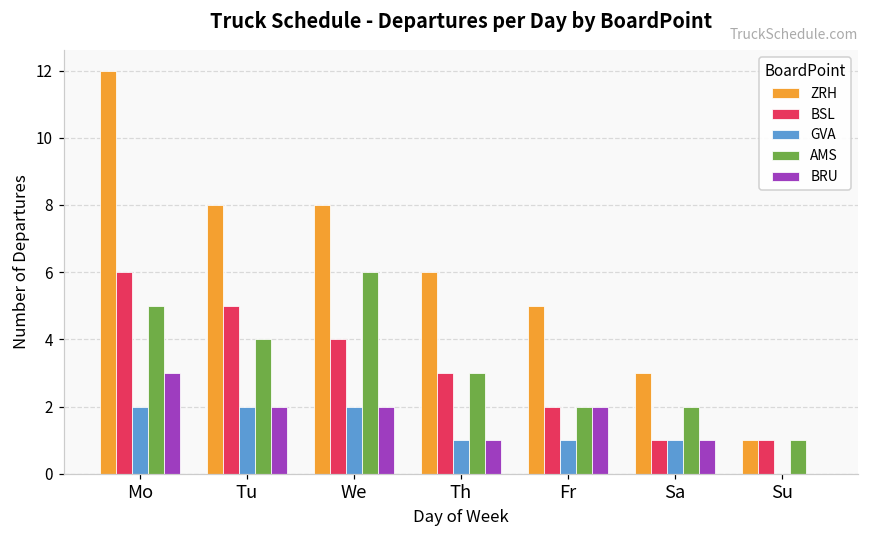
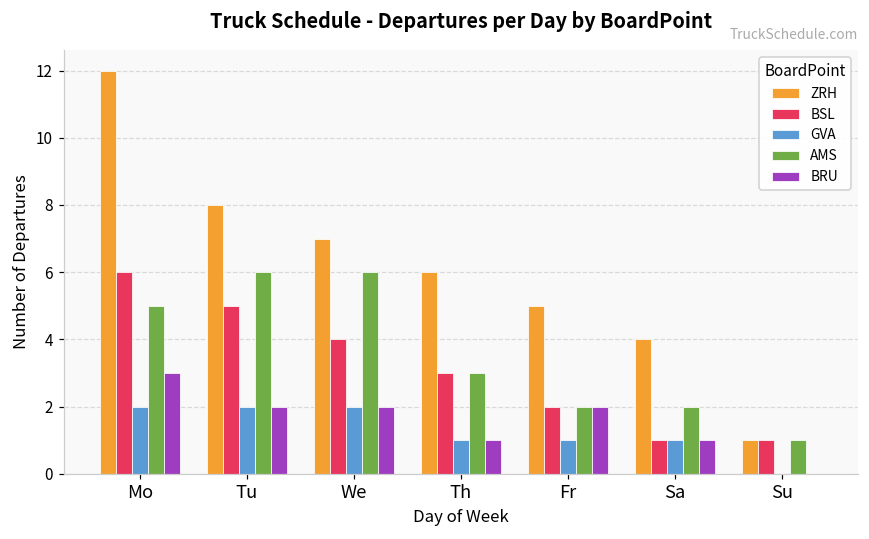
  {
    "ZRH": {
      "Mo": 12,
      "Tu": 8,
-     "We": 8,
+     "We": 7,
      "Th": 6,
      "Fr": 5,
-     "Sa": 3,
+     "Sa": 4,
      "Su": 1
    },
    "BSL": {
      "Mo": 6,
      "Tu": 5,
      "We": 4,
      "Th": 3,
      "Fr": 2,
      "Sa": 1,
      "Su": 1
    },
    "GVA": {
      "Mo": 2,
      "Tu": 2,
      "We": 2,
      "Th": 1,
      "Fr": 1,
      "Sa": 1,
      "Su": 0
    },
    "AMS": {
      "Mo": 5,
-     "Tu": 4,
+     "Tu": 6,
      "We": 6,
      "Th": 3,
      "Fr": 2,
      "Sa": 2,
      "Su": 1
    },
    "BRU": {
      "Mo": 3,
      "Tu": 2,
      "We": 2,
      "Th": 1,
      "Fr": 2,
      "Sa": 1,
      "Su": 0
    }
  }
